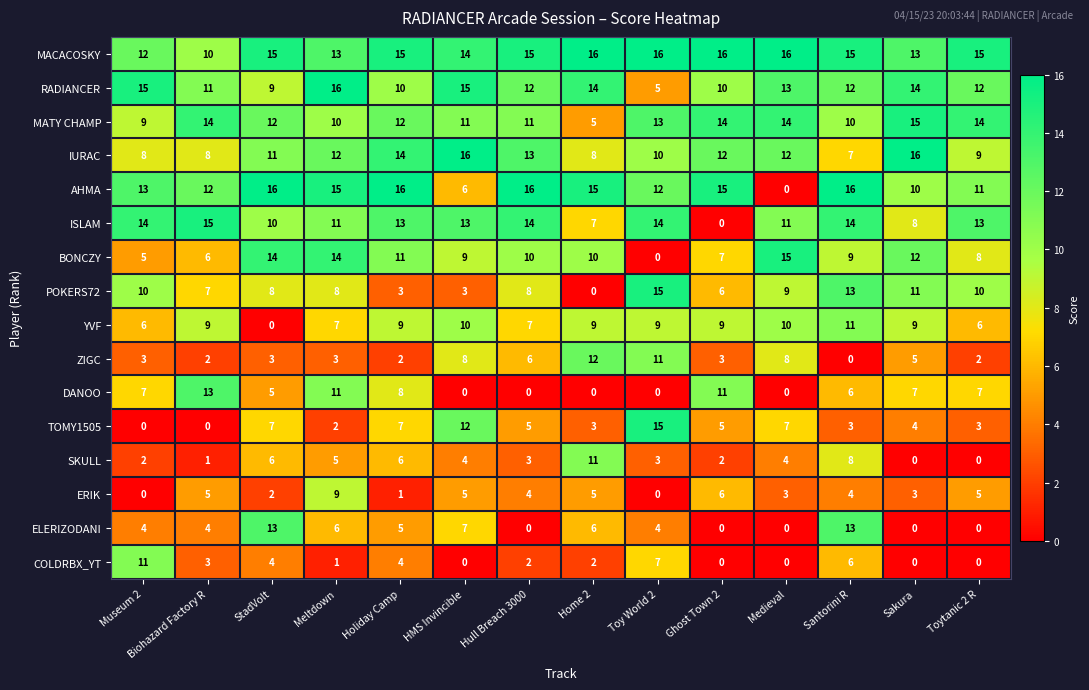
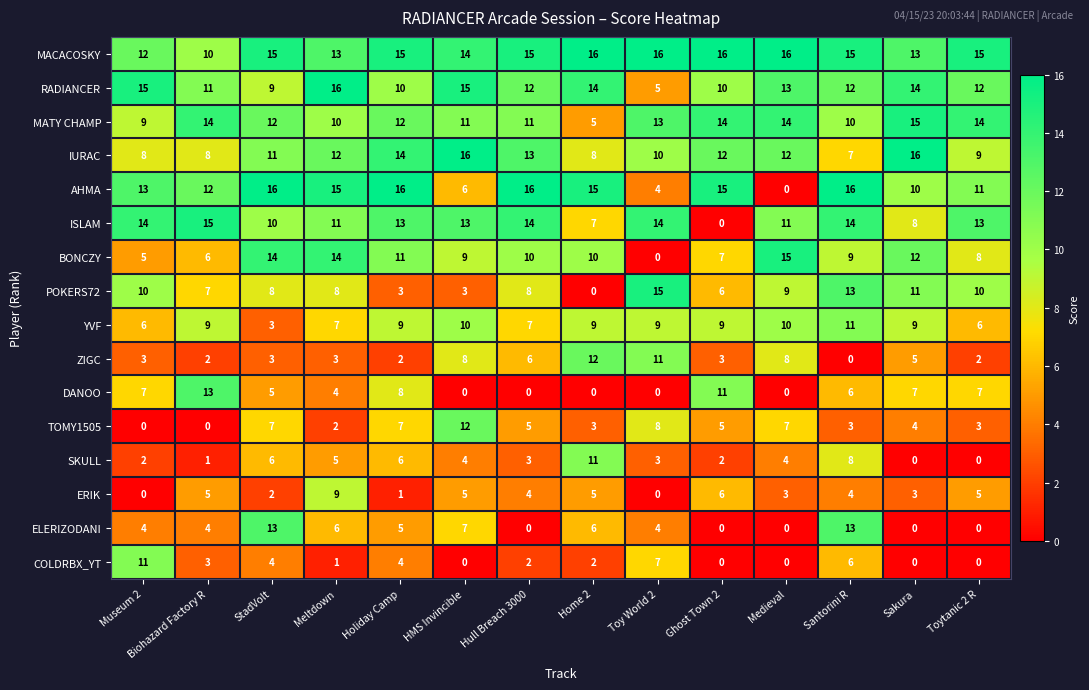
  {
    "AHMA": {
      "Museum 2": 13,
      "Biohazard Factory R": 12,
      "StadVolt": 16,
      "Meltdown": 15,
      "Holiday Camp": 16,
      "HMS Invincible": 6,
      "Hull Breach 3000": 16,
      "Home 2": 15,
-     "Toy World 2": 12,
+     "Toy World 2": 4,
      "Ghost Town 2": 15,
      "Medieval": 0,
      "Santorini R": 16,
      "Sakura": 10,
      "Toytanic 2 R": 11
    },
    "YVF": {
      "Museum 2": 6,
      "Biohazard Factory R": 9,
-     "StadVolt": 0,
+     "StadVolt": 3,
      "Meltdown": 7,
      "Holiday Camp": 9,
      "HMS Invincible": 10,
      "Hull Breach 3000": 7,
      "Home 2": 9,
      "Toy World 2": 9,
      "Ghost Town 2": 9,
      "Medieval": 10,
      "Santorini R": 11,
      "Sakura": 9,
      "Toytanic 2 R": 6
    },
    "DANOO": {
      "Museum 2": 7,
      "Biohazard Factory R": 13,
      "StadVolt": 5,
-     "Meltdown": 11,
+     "Meltdown": 4,
      "Holiday Camp": 8,
      "HMS Invincible": 0,
      "Hull Breach 3000": 0,
      "Home 2": 0,
      "Toy World 2": 0,
      "Ghost Town 2": 11,
      "Medieval": 0,
      "Santorini R": 6,
      "Sakura": 7,
      "Toytanic 2 R": 7
    },
    "TOMY1505": {
      "Museum 2": 0,
      "Biohazard Factory R": 0,
      "StadVolt": 7,
      "Meltdown": 2,
      "Holiday Camp": 7,
      "HMS Invincible": 12,
      "Hull Breach 3000": 5,
      "Home 2": 3,
-     "Toy World 2": 15,
+     "Toy World 2": 8,
      "Ghost Town 2": 5,
      "Medieval": 7,
      "Santorini R": 3,
      "Sakura": 4,
      "Toytanic 2 R": 3
    }
  }
